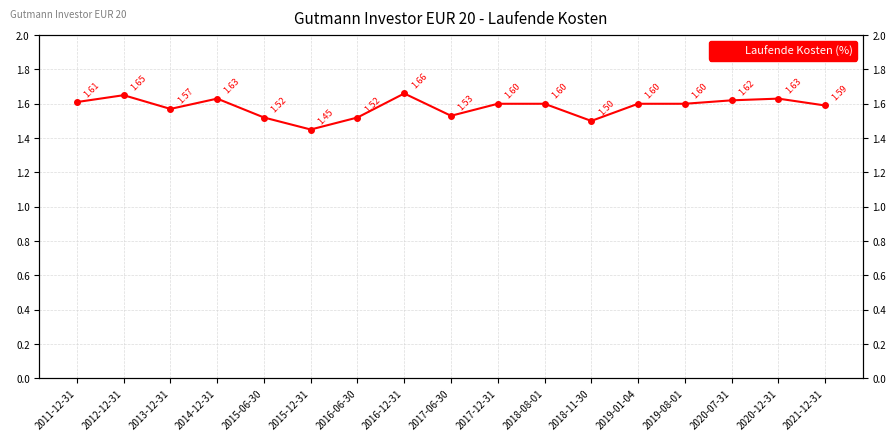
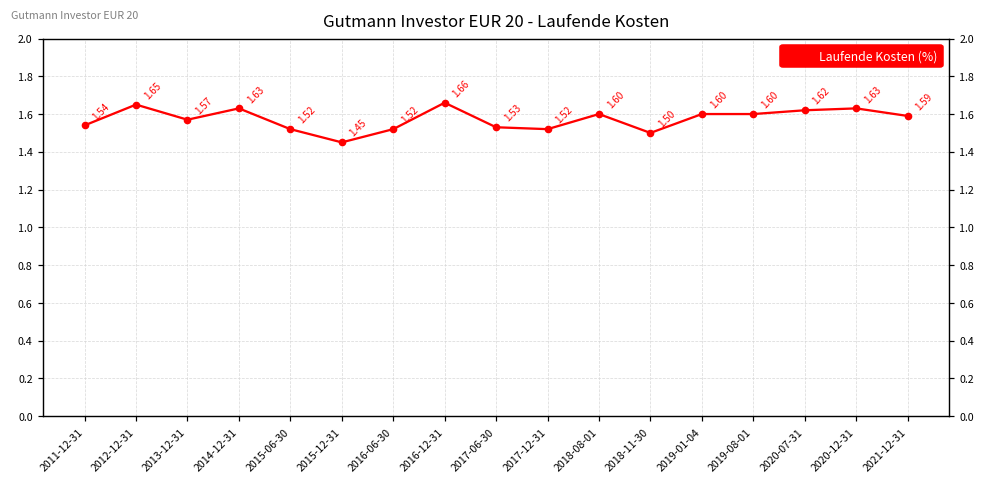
  {
-   "2011-12-31": 1.61,
+   "2011-12-31": 1.54,
    "2012-12-31": 1.65,
    "2013-12-31": 1.57,
    "2014-12-31": 1.63,
    "2015-06-30": 1.52,
    "2015-12-31": 1.45,
    "2016-06-30": 1.52,
    "2016-12-31": 1.66,
    "2017-06-30": 1.53,
-   "2017-12-31": 1.60,
+   "2017-12-31": 1.52,
    "2018-08-01": 1.60,
    "2018-11-30": 1.50,
    "2019-01-04": 1.60,
    "2019-08-01": 1.60,
    "2020-07-31": 1.62,
    "2020-12-31": 1.63,
    "2021-12-31": 1.59
  }
